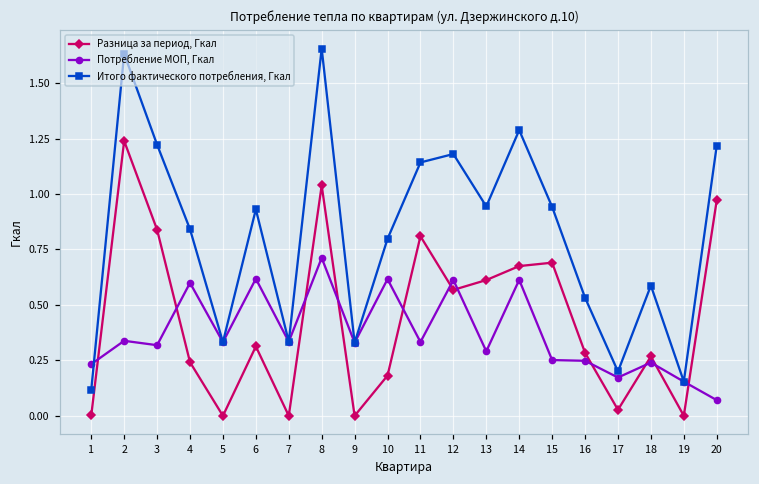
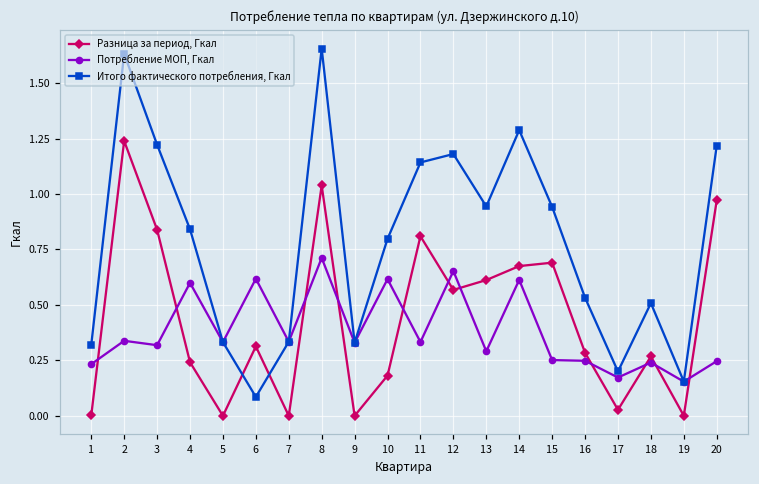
  {
    "Разница за период, Гкал": {
      "1": 0.00,
      "2": 1.24,
      "3": 0.84,
      "4": 0.24,
      "5": 0.00,
      "6": 0.31,
      "7": 0.00,
      "8": 1.04,
      "9": 0.00,
      "10": 0.18,
      "11": 0.81,
      "12": 0.57,
      "13": 0.61,
      "14": 0.68,
      "15": 0.69,
      "16": 0.28,
      "17": 0.03,
      "18": 0.27,
      "19": 0.00,
      "20": 0.97
    },
    "Потребление МОП, Гкал": {
      "1": 0.23,
      "2": 0.34,
      "3": 0.32,
      "4": 0.60,
      "6": 0.62,
      "8": 0.71,
      "10": 0.62,
      "11": 0.33,
-     "12": 0.61,
+     "12": 0.65,
      "13": 0.29,
      "14": 0.61,
      "15": 0.25,
      "16": 0.25,
      "17": 0.17,
      "18": 0.24,
-     "20": 0.07
+     "20": 0.25
    },
    "Итого фактического потребления, Гкал": {
-     "1": 0.12,
+     "1": 0.32,
      "3": 1.22,
      "4": 0.84,
-     "6": 0.93,
+     "6": 0.09,
      "8": 1.66,
      "10": 0.80,
      "11": 1.14,
      "12": 1.18,
      "13": 0.94,
      "14": 1.29,
      "15": 0.94,
      "16": 0.53,
      "17": 0.20,
-     "18": 0.59,
+     "18": 0.51,
      "20": 1.22
    }
  }
